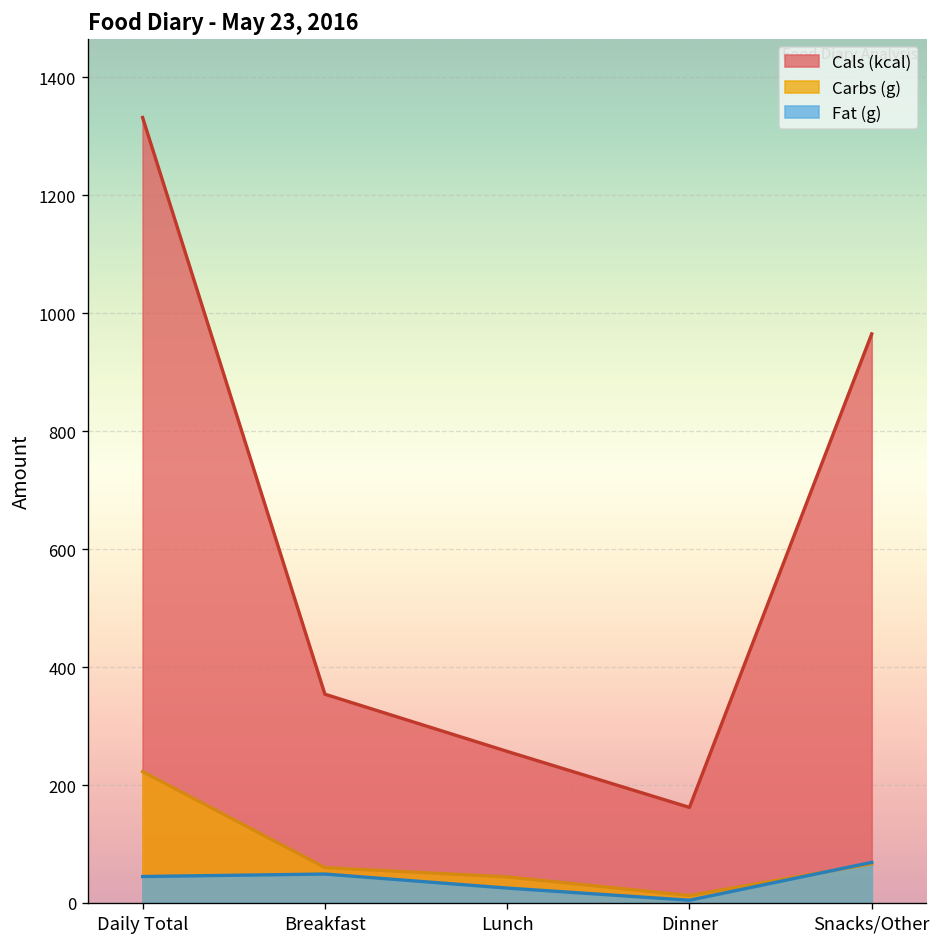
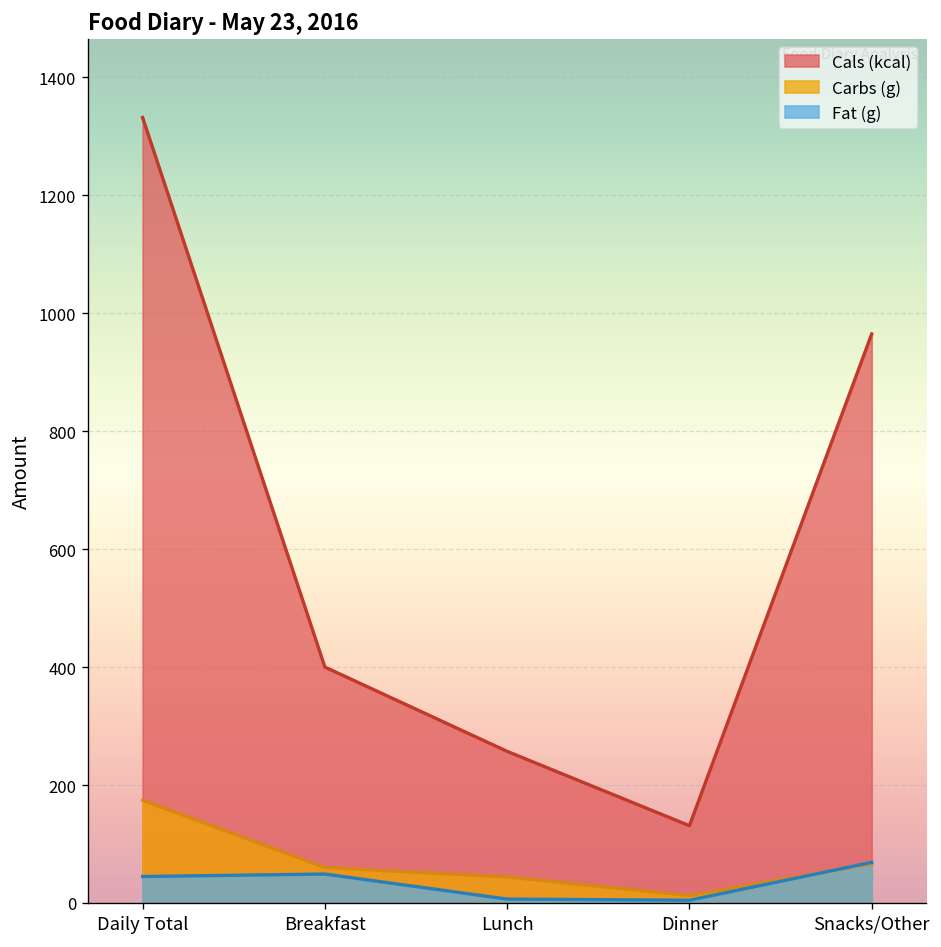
  {
    "Cals (kcal)": {
      "Daily Total": 1330,
-     "Breakfast": 350,
+     "Breakfast": 400,
      "Lunch": 260,
-     "Dinner": 160,
+     "Dinner": 130,
      "Snacks/Other": 970
    },
    "Carbs (g)": {
-     "Daily Total": 220,
+     "Daily Total": 170,
      "Breakfast": 60,
      "Lunch": 40,
      "Dinner": 10
    },
    "Fat (g)": {
      "Daily Total": 40,
      "Breakfast": 50,
-     "Lunch": 30,
+     "Lunch": 10,
      "Dinner": 0
    }
  }
